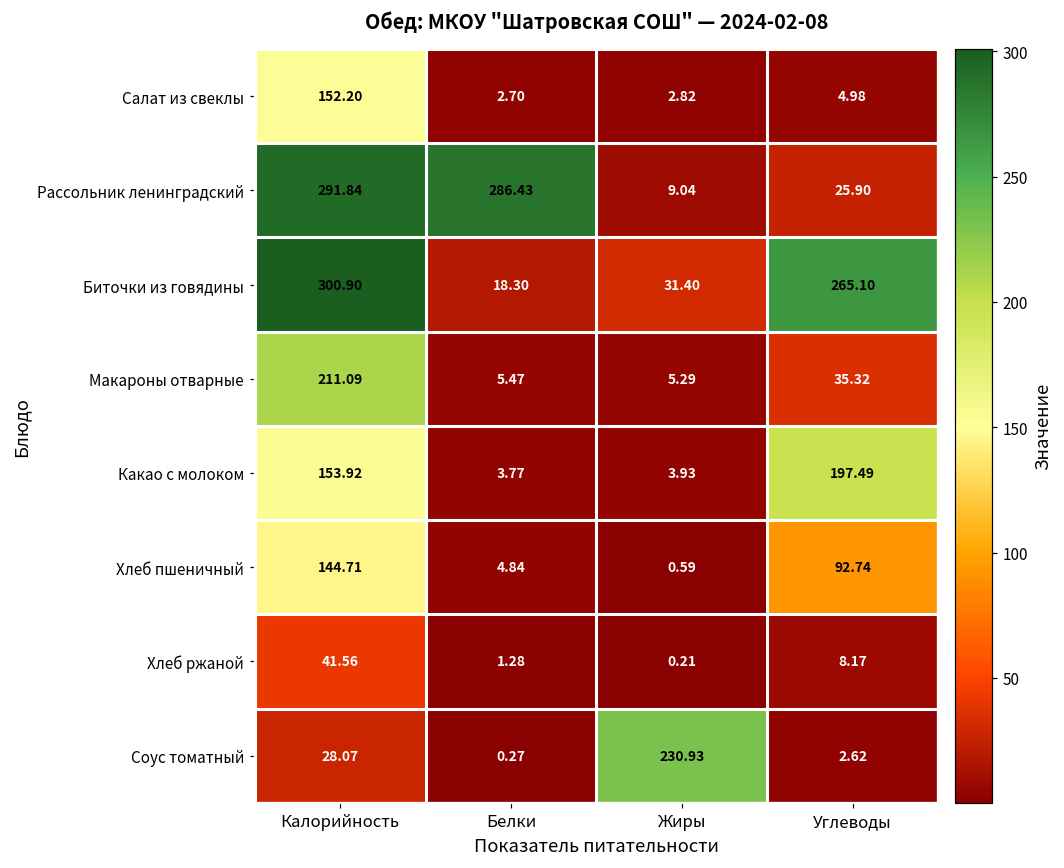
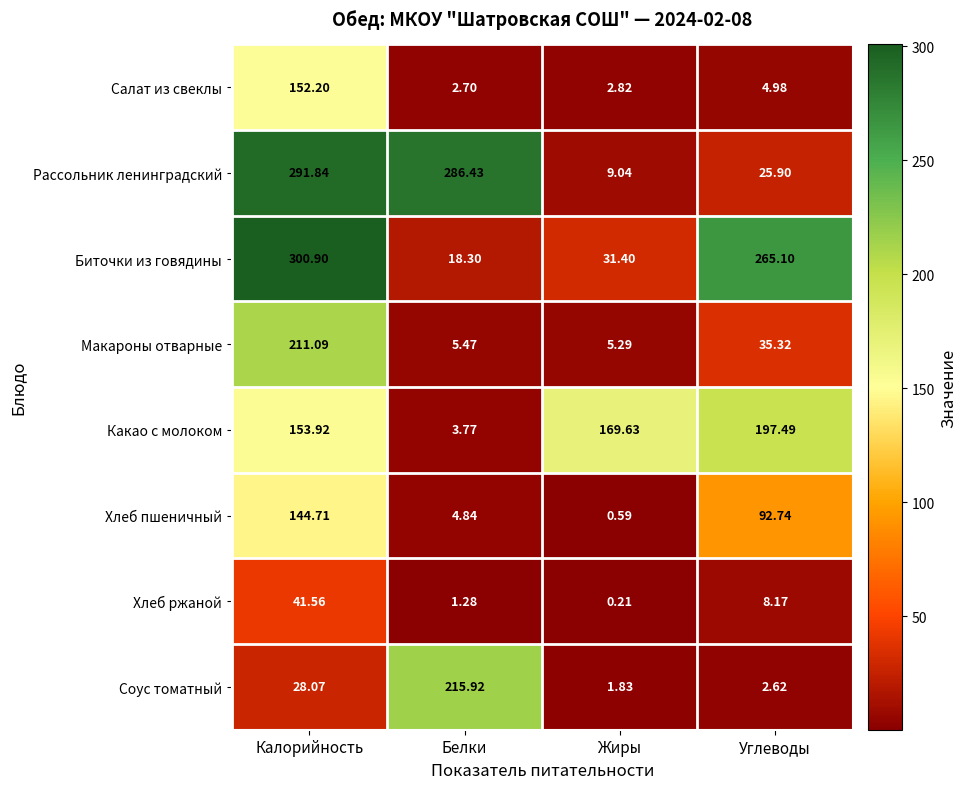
  {
    "Салат из свеклы": {
      "Калорийность": 152.20,
      "Белки": 2.70,
      "Жиры": 2.82,
      "Углеводы": 4.98
    },
    "Рассольник ленинградский": {
      "Калорийность": 291.84,
      "Белки": 286.43,
      "Жиры": 9.04,
      "Углеводы": 25.90
    },
    "Биточки из говядины": {
      "Калорийность": 300.90,
      "Белки": 18.30,
      "Жиры": 31.40,
      "Углеводы": 265.10
    },
    "Макароны отварные": {
      "Калорийность": 211.09,
      "Белки": 5.47,
      "Жиры": 5.29,
      "Углеводы": 35.32
    },
    "Какао с молоком": {
      "Калорийность": 153.92,
      "Белки": 3.77,
-     "Жиры": 3.93,
+     "Жиры": 169.63,
      "Углеводы": 197.49
    },
    "Хлеб пшеничный": {
      "Калорийность": 144.71,
      "Белки": 4.84,
      "Жиры": 0.59,
      "Углеводы": 92.74
    },
    "Хлеб ржаной": {
      "Калорийность": 41.56,
      "Белки": 1.28,
      "Жиры": 0.21,
      "Углеводы": 8.17
    },
    "Соус томатный": {
      "Калорийность": 28.07,
-     "Белки": 0.27,
-     "Жиры": 230.93,
+     "Белки": 215.92,
+     "Жиры": 1.83,
      "Углеводы": 2.62
    }
  }
